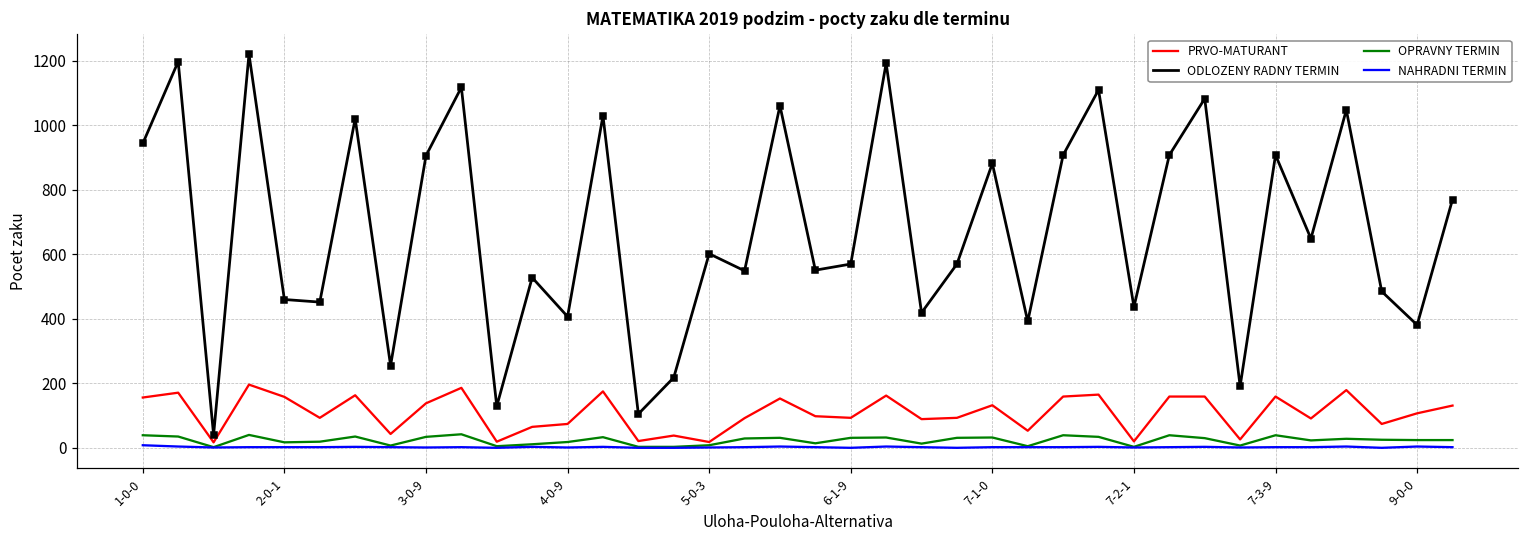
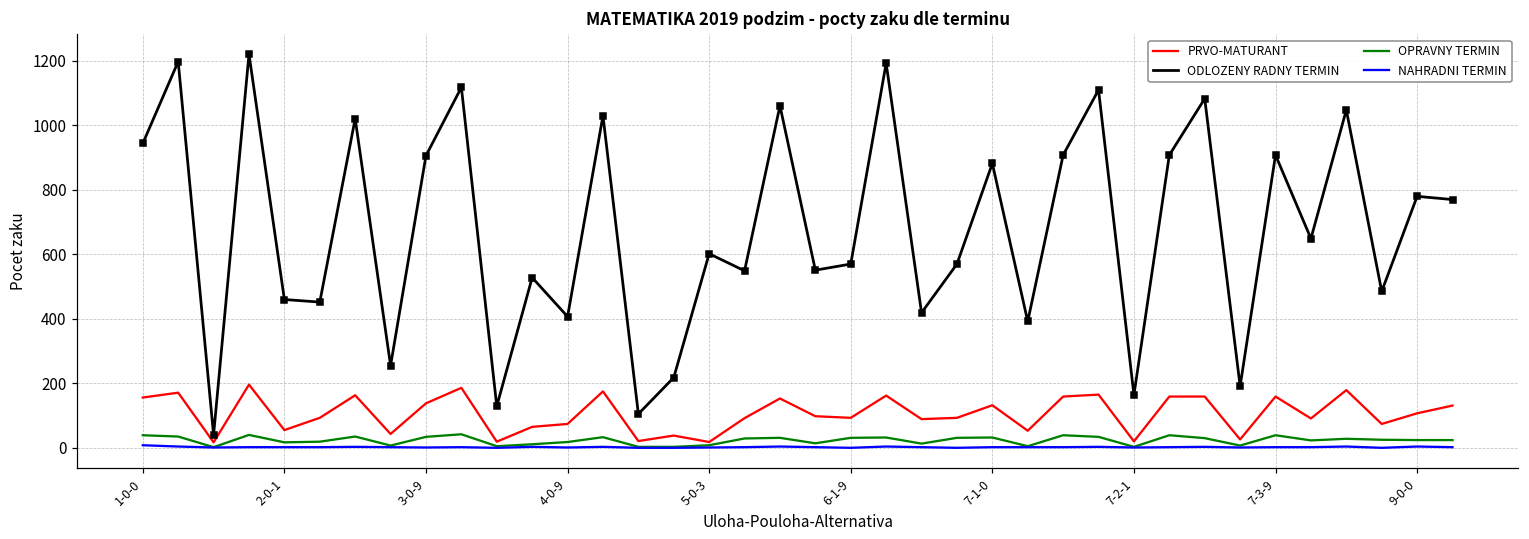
  {
    "PRVO-MATURANT": {
      "1-0-0": 160,
-     "2-0-1": 160,
+     "2-0-1": 60,
      "3-0-9": 140,
      "4-0-9": 70,
      "5-0-3": 20,
      "6-1-9": 90,
      "7-1-0": 130,
      "7-2-1": 20,
      "7-3-9": 160,
      "9-0-0": 110
    },
    "ODLOZENY RADNY TERMIN": {
      "1-0-0": 940,
      "2-0-1": 460,
      "3-0-9": 910,
      "4-0-9": 410,
      "5-0-3": 600,
      "6-1-9": 570,
      "7-1-0": 880,
-     "7-2-1": 440,
+     "7-2-1": 160,
      "7-3-9": 910,
-     "9-0-0": 380
+     "9-0-0": 780
    },
    "OPRAVNY TERMIN": {
      "1-0-0": 40,
      "2-0-1": 20,
      "3-0-9": 30,
      "4-0-9": 20,
      "6-1-9": 30,
      "7-1-0": 30,
      "7-3-9": 40,
      "9-0-0": 20
    },
    "NAHRADNI TERMIN": {
      "1-0-0": 10,
      "2-0-1": 0,
      "3-0-9": 0,
      "4-0-9": 0,
      "6-1-9": 0,
      "7-1-0": 0,
      "7-3-9": 0,
      "9-0-0": 0
    }
  }
